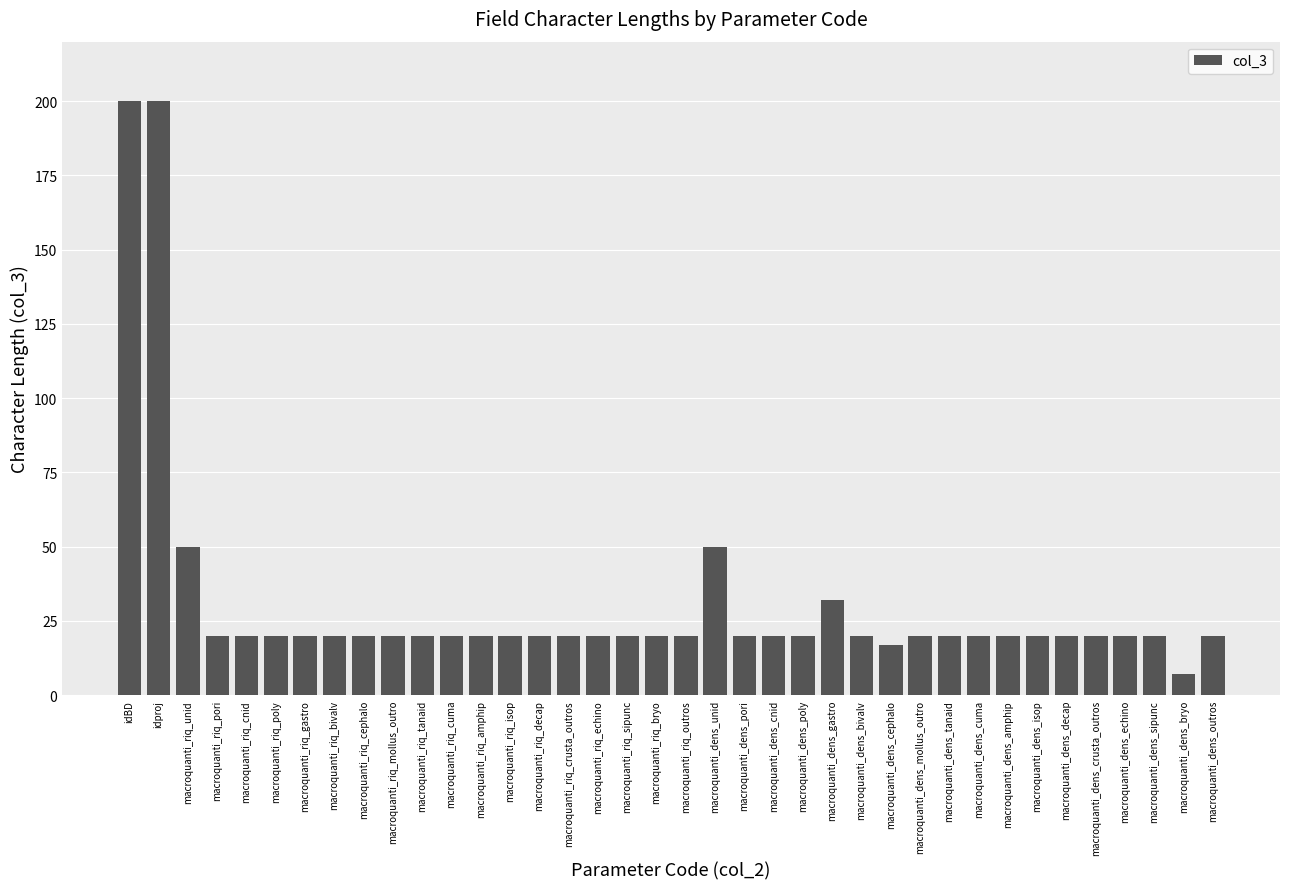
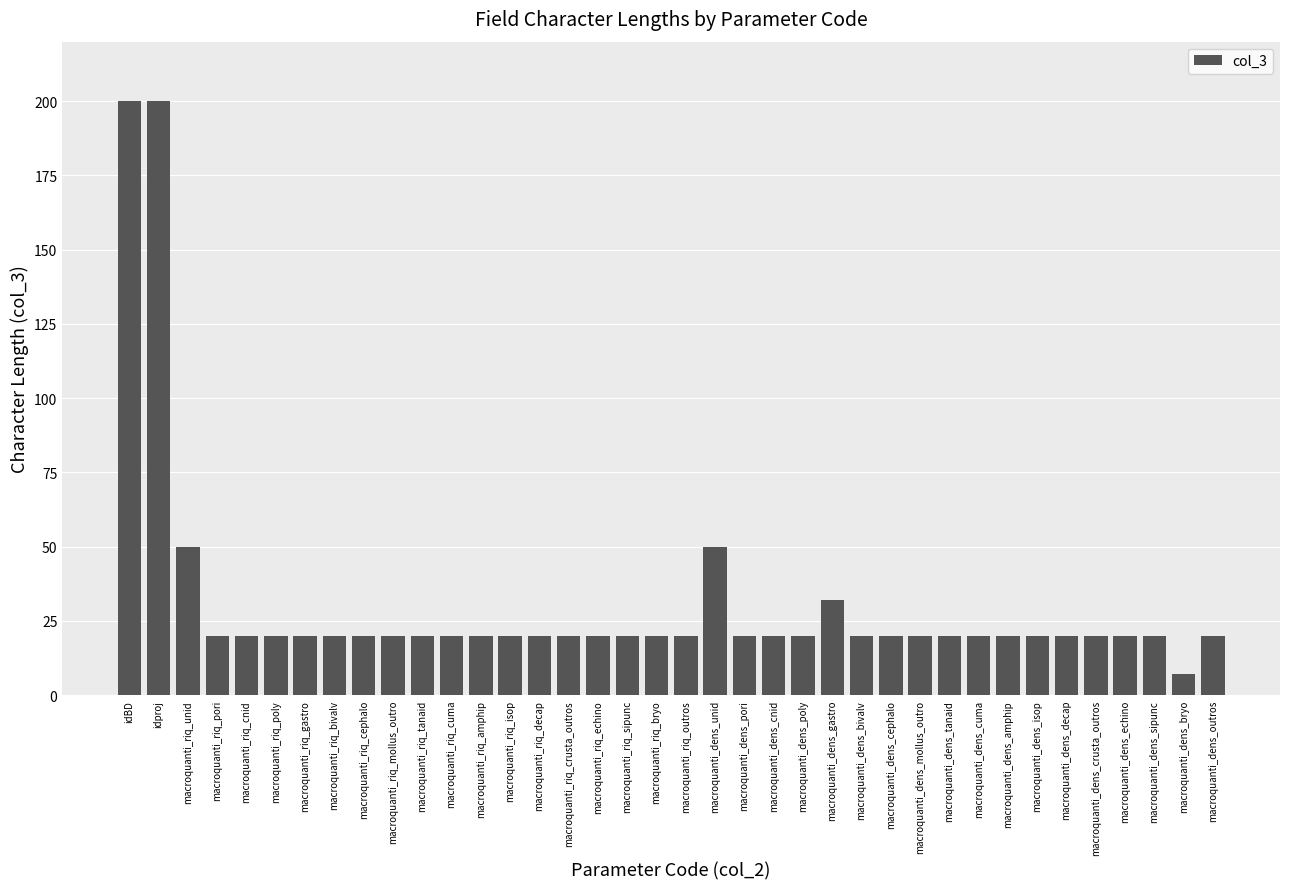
  {
    "idBD": 200,
    "idproj": 200,
    "macroquanti_riq_unid": 50,
    "macroquanti_riq_pori": 20,
    "macroquanti_riq_cnid": 20,
    "macroquanti_riq_poly": 20,
    "macroquanti_riq_gastro": 20,
    "macroquanti_riq_bivalv": 20,
    "macroquanti_riq_cephalo": 20,
    "macroquanti_riq_mollus_outro": 20,
    "macroquanti_riq_tanaid": 20,
    "macroquanti_riq_cuma": 20,
    "macroquanti_riq_amphip": 20,
    "macroquanti_riq_isop": 20,
    "macroquanti_riq_decap": 20,
    "macroquanti_riq_crusta_outros": 20,
    "macroquanti_riq_echino": 20,
    "macroquanti_riq_sipunc": 20,
    "macroquanti_riq_bryo": 20,
    "macroquanti_riq_outros": 20,
    "macroquanti_dens_unid": 50,
    "macroquanti_dens_pori": 20,
    "macroquanti_dens_cnid": 20,
    "macroquanti_dens_poly": 20,
    "macroquanti_dens_gastro": 32,
    "macroquanti_dens_bivalv": 20,
-   "macroquanti_dens_cephalo": 17,
+   "macroquanti_dens_cephalo": 20,
    "macroquanti_dens_mollus_outro": 20,
    "macroquanti_dens_tanaid": 20,
    "macroquanti_dens_cuma": 20,
    "macroquanti_dens_amphip": 20,
    "macroquanti_dens_isop": 20,
    "macroquanti_dens_decap": 20,
    "macroquanti_dens_crusta_outros": 20,
    "macroquanti_dens_echino": 20,
    "macroquanti_dens_sipunc": 20,
    "macroquanti_dens_bryo": 7,
    "macroquanti_dens_outros": 20
  }
